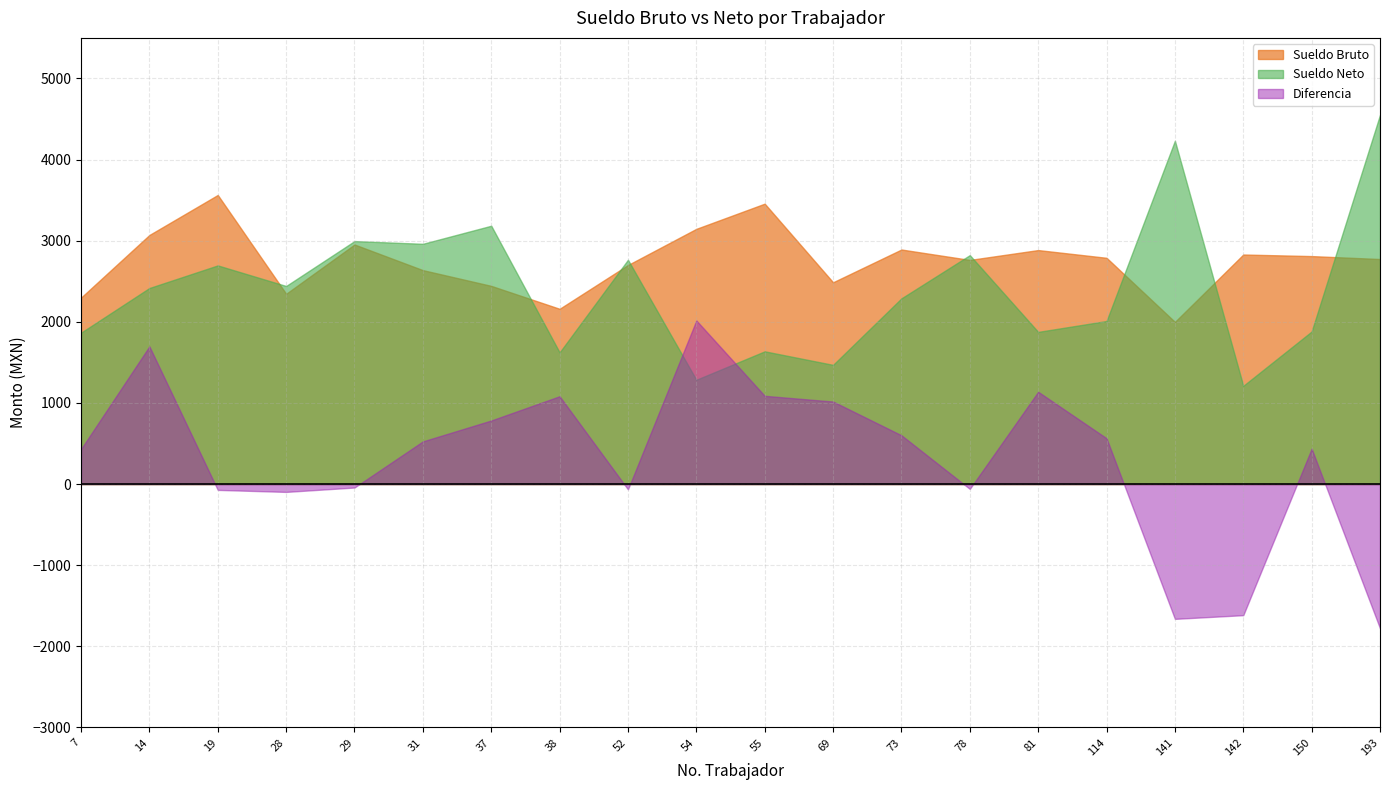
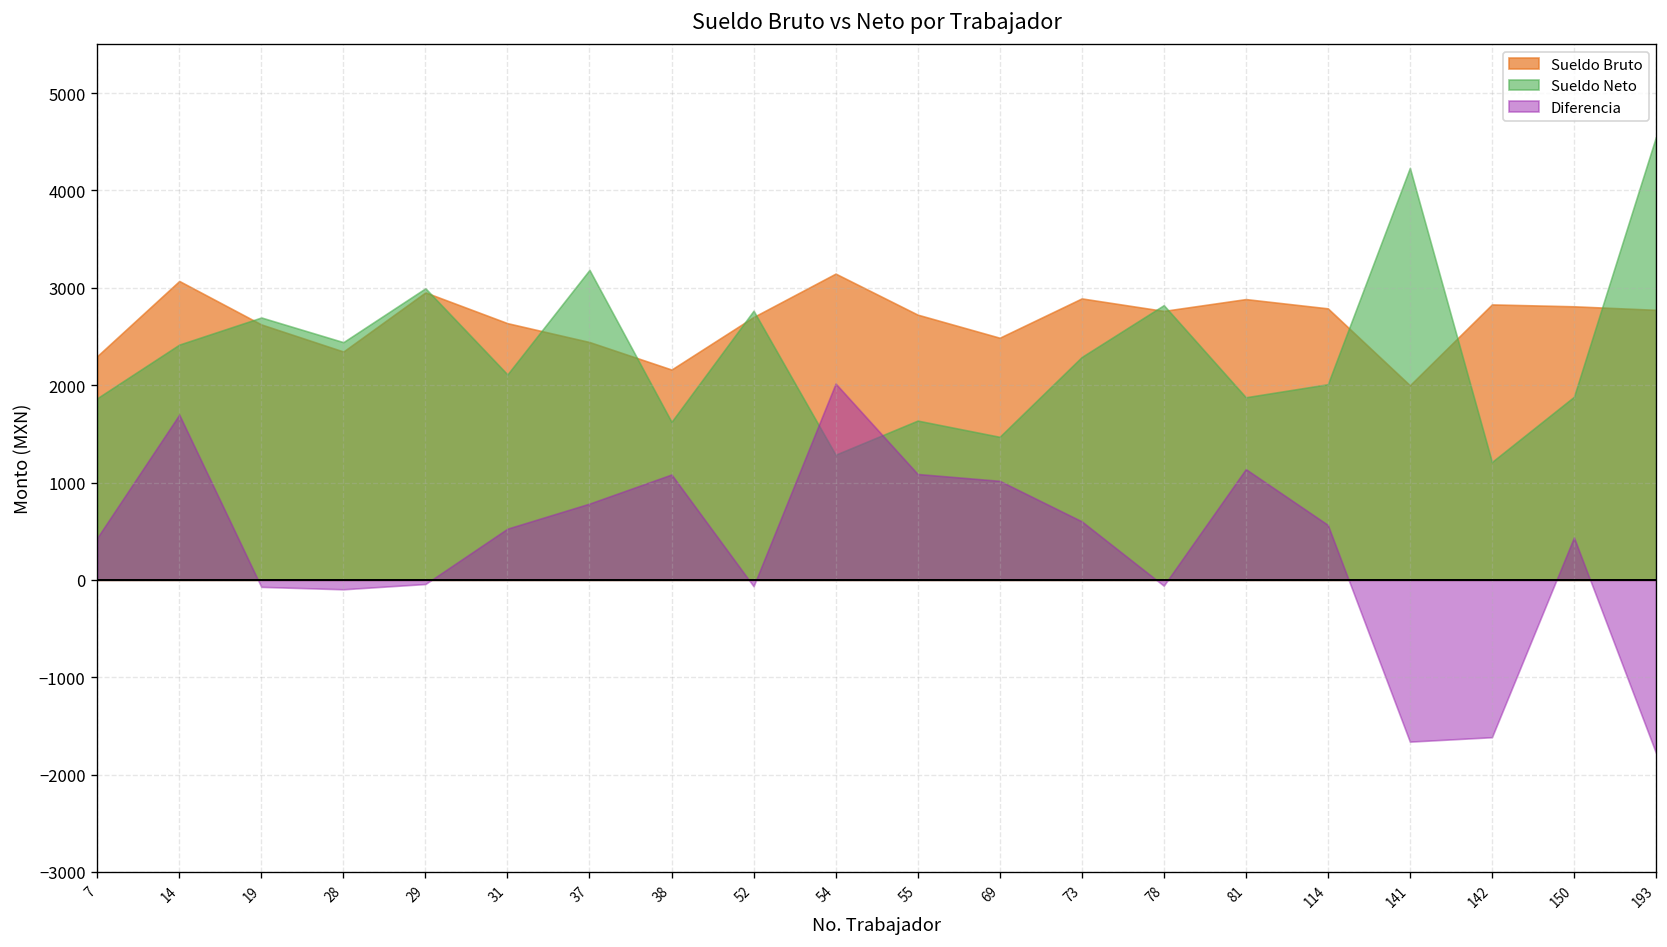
  {
    "Sueldo Bruto": {
      "7": 2300,
      "14": 3100,
-     "19": 3600,
+     "19": 2600,
      "28": 2300,
      "29": 3000,
      "31": 2600,
      "37": 2400,
      "38": 2200,
      "52": 2700,
      "54": 3100,
-     "55": 3500,
+     "55": 2700,
      "69": 2500,
      "73": 2900,
      "78": 2800,
      "81": 2900,
      "114": 2800,
      "141": 2000,
      "142": 2800,
      "150": 2800,
      "193": 2800
    },
    "Sueldo Neto": {
      "7": 1900,
      "14": 2400,
      "19": 2700,
      "28": 2400,
      "29": 3000,
-     "31": 3000,
+     "31": 2100,
      "37": 3200,
      "38": 1600,
      "52": 2800,
      "54": 1300,
      "55": 1600,
      "69": 1500,
      "73": 2300,
      "78": 2800,
      "81": 1900,
      "114": 2000,
      "141": 4200,
      "142": 1200,
      "150": 1900,
      "193": 4600
    },
    "Diferencia": {
      "7": 400,
      "14": 1700,
      "31": 500,
      "37": 800,
      "38": 1100,
      "54": 2000,
      "55": 1100,
      "69": 1000,
      "73": 600,
      "81": 1100,
      "114": 600,
      "150": 400
    }
  }
